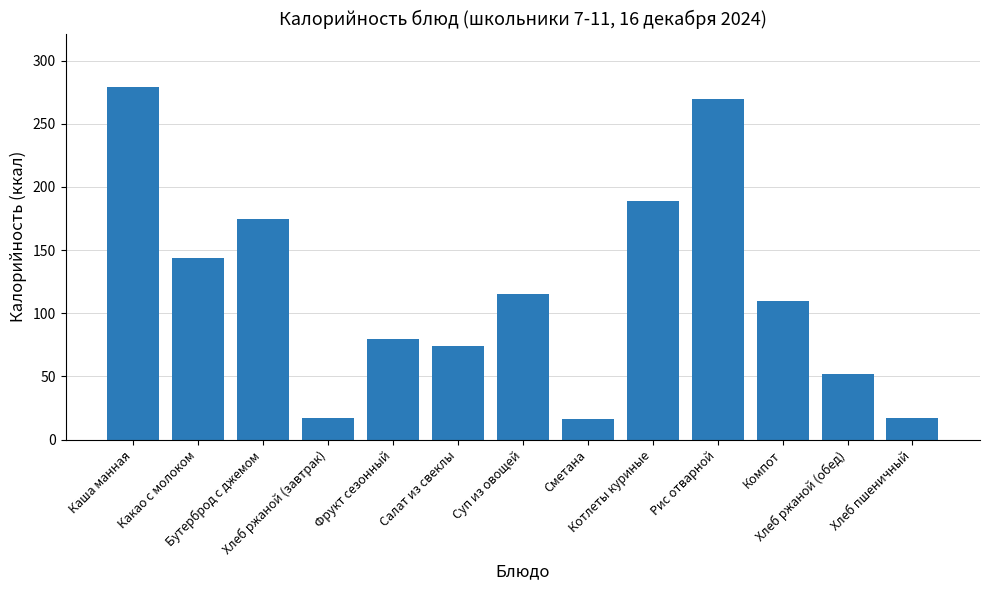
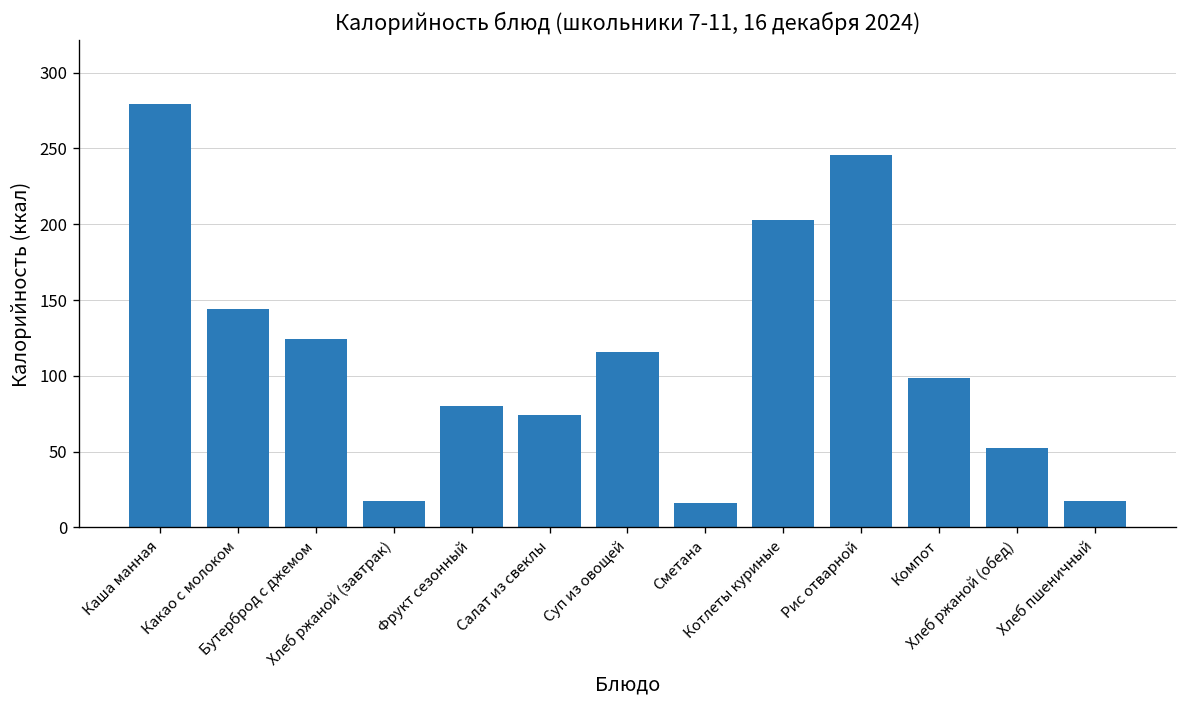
  {
    "Каша манная": 279,
    "Какао с молоком": 144,
-   "Бутерброд с джемом": 175,
+   "Бутерброд с джемом": 124,
    "Хлеб ржаной (завтрак)": 17,
    "Фрукт сезонный": 80,
    "Салат из свеклы": 74,
    "Суп из овощей": 116,
    "Сметана": 16,
-   "Котлеты куриные": 189,
-   "Рис отварной": 270,
-   "Компот": 110,
+   "Котлеты куриные": 203,
+   "Рис отварной": 246,
+   "Компот": 98,
    "Хлеб ржаной (обед)": 52,
    "Хлеб пшеничный": 17
  }
